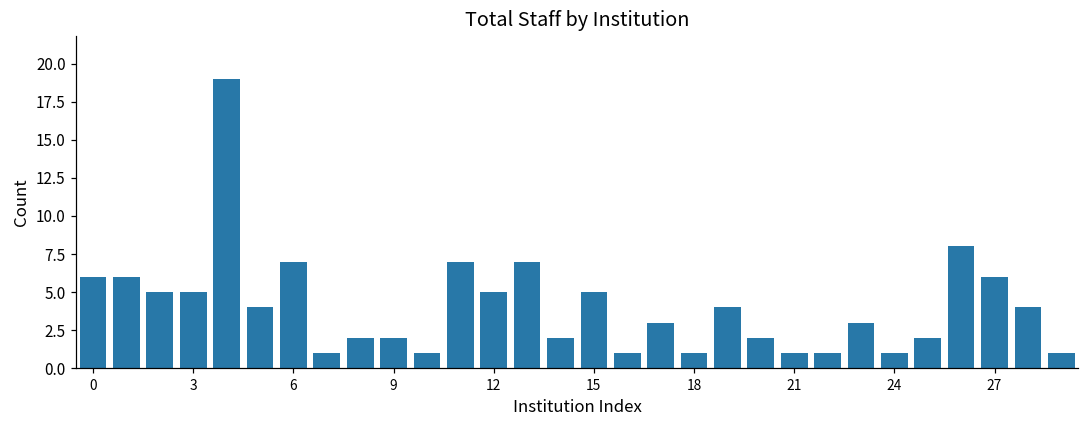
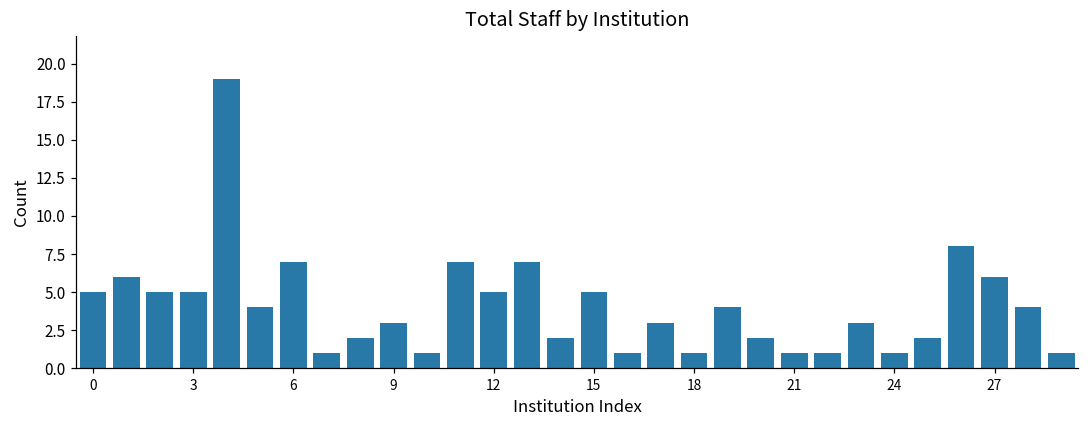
  {
-   "0": 6,
+   "0": 5,
    "3": 5,
    "6": 7,
-   "9": 2,
+   "9": 3,
    "12": 5,
    "15": 5,
    "18": 1,
    "21": 1,
    "24": 1,
    "27": 6
  }
